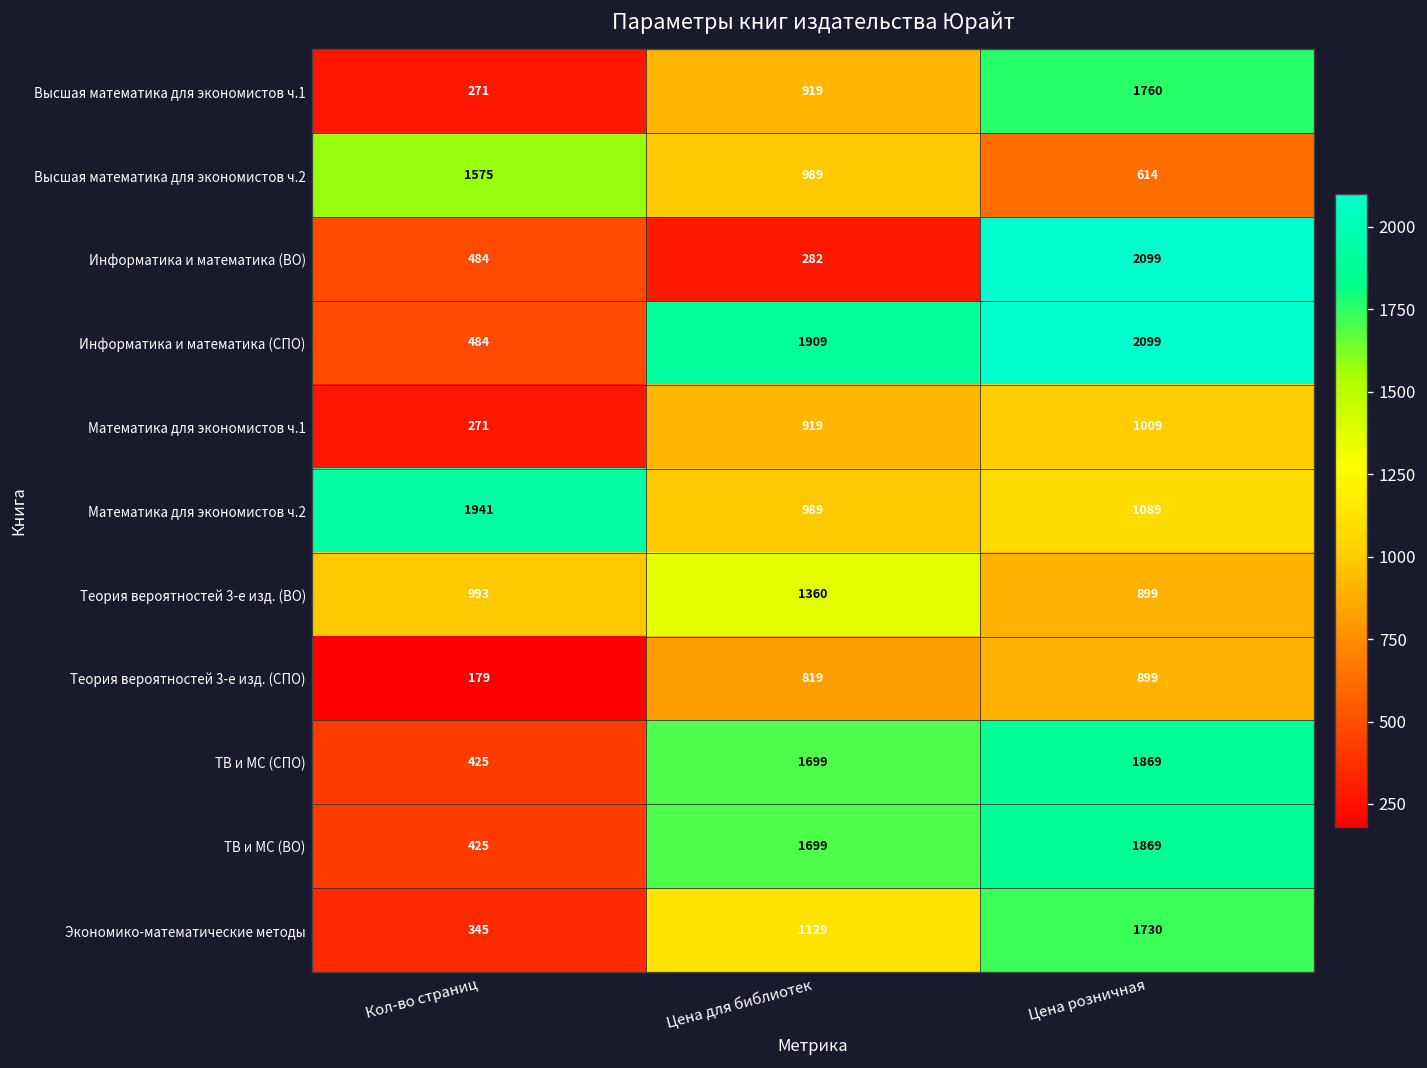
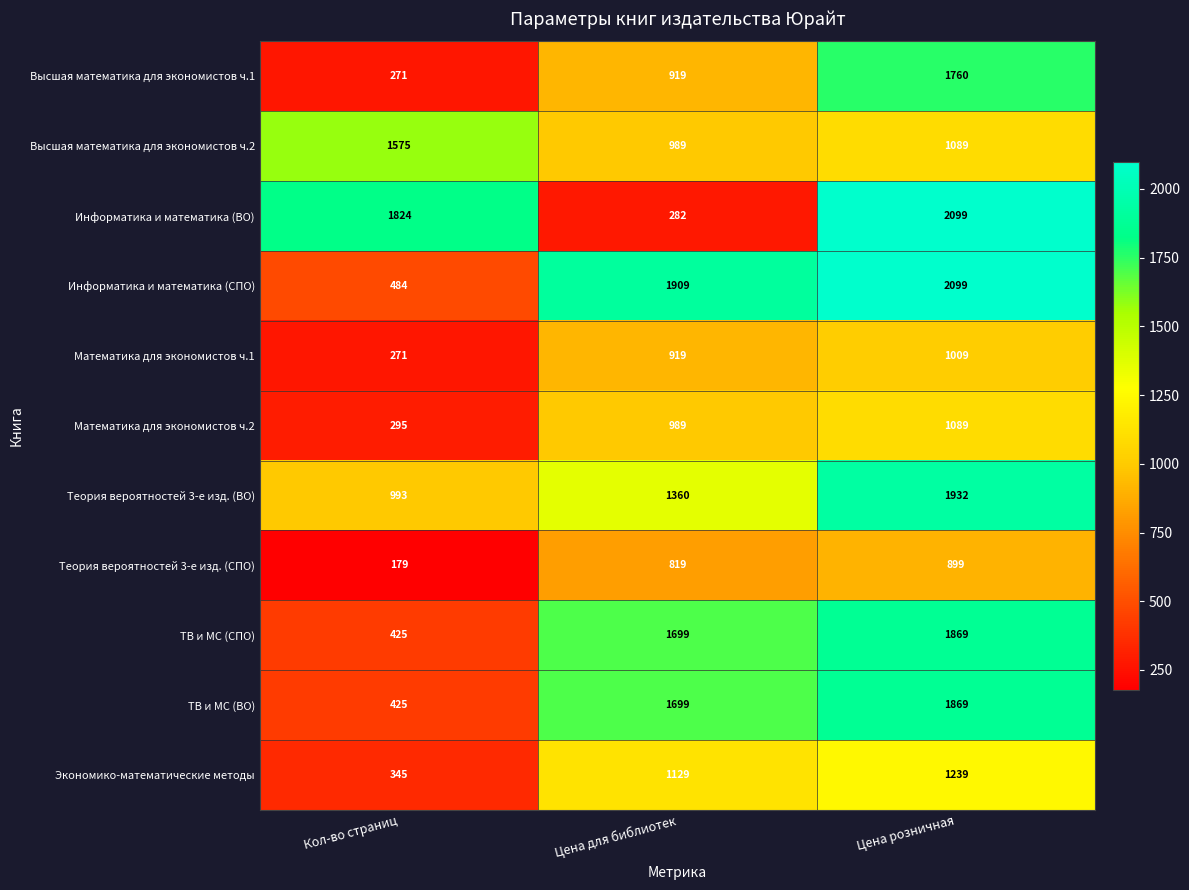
  {
    "Высшая математика для экономистов ч.1": {
      "Кол-во страниц": 271,
      "Цена для библиотек": 919,
      "Цена розничная": 1760
    },
    "Высшая математика для экономистов ч.2": {
      "Кол-во страниц": 1575,
      "Цена для библиотек": 989,
-     "Цена розничная": 614
+     "Цена розничная": 1089
    },
    "Информатика и математика (ВО)": {
-     "Кол-во страниц": 484,
+     "Кол-во страниц": 1824,
      "Цена для библиотек": 282,
      "Цена розничная": 2099
    },
    "Информатика и математика (СПО)": {
      "Кол-во страниц": 484,
      "Цена для библиотек": 1909,
      "Цена розничная": 2099
    },
    "Математика для экономистов ч.1": {
      "Кол-во страниц": 271,
      "Цена для библиотек": 919,
      "Цена розничная": 1009
    },
    "Математика для экономистов ч.2": {
-     "Кол-во страниц": 1941,
+     "Кол-во страниц": 295,
      "Цена для библиотек": 989,
      "Цена розничная": 1089
    },
    "Теория вероятностей 3-е изд. (ВО)": {
      "Кол-во страниц": 993,
      "Цена для библиотек": 1360,
-     "Цена розничная": 899
+     "Цена розничная": 1932
    },
    "Теория вероятностей 3-е изд. (СПО)": {
      "Кол-во страниц": 179,
      "Цена для библиотек": 819,
      "Цена розничная": 899
    },
    "ТВ и МС (СПО)": {
      "Кол-во страниц": 425,
      "Цена для библиотек": 1699,
      "Цена розничная": 1869
    },
    "ТВ и МС (ВО)": {
      "Кол-во страниц": 425,
      "Цена для библиотек": 1699,
      "Цена розничная": 1869
    },
    "Экономико-математические методы": {
      "Кол-во страниц": 345,
      "Цена для библиотек": 1129,
-     "Цена розничная": 1730
+     "Цена розничная": 1239
    }
  }
